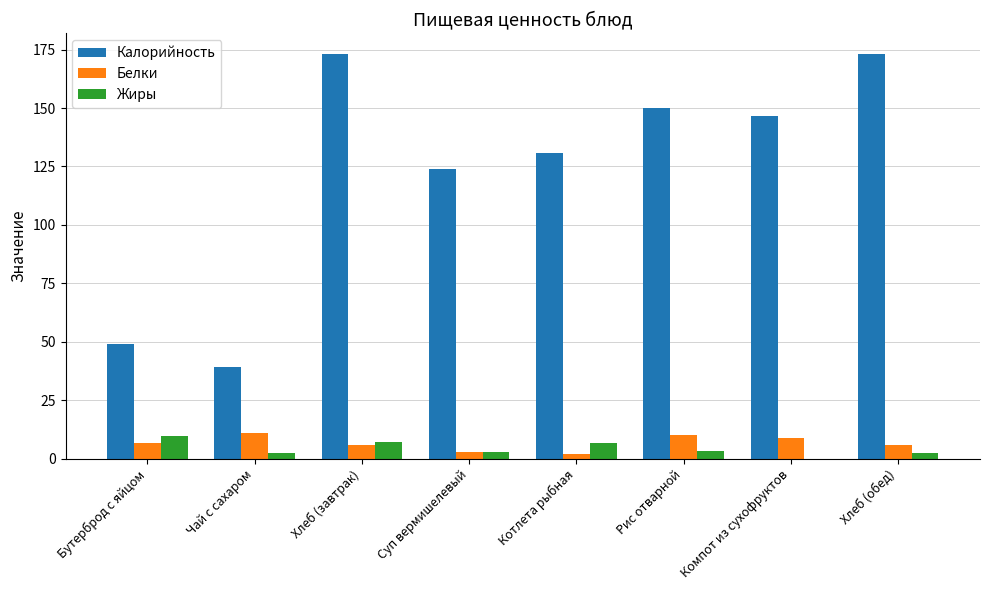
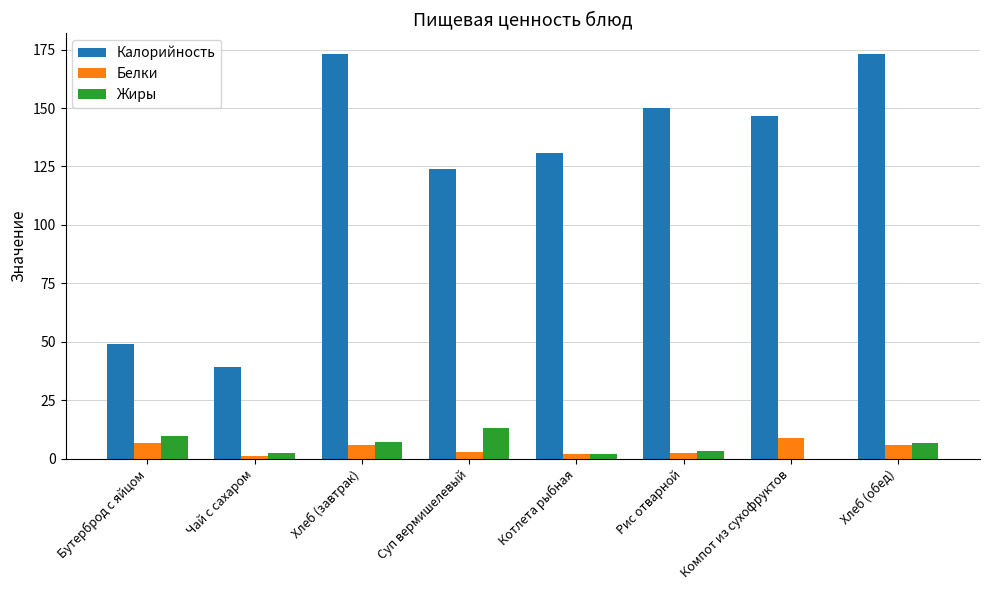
  {
    "Калорийность": {
      "Бутерброд с яйцом": 49,
      "Чай с сахаром": 39,
      "Хлеб (завтрак)": 173,
      "Суп вермишелевый": 124,
      "Котлета рыбная": 131,
      "Рис отварной": 150,
      "Компот из сухофруктов": 147,
      "Хлеб (обед)": 173
    },
    "Белки": {
      "Бутерброд с яйцом": 7,
-     "Чай с сахаром": 11,
+     "Чай с сахаром": 1,
      "Хлеб (завтрак)": 6,
      "Суп вермишелевый": 3,
      "Котлета рыбная": 2,
-     "Рис отварной": 10,
+     "Рис отварной": 3,
      "Компот из сухофруктов": 9,
      "Хлеб (обед)": 6
    },
    "Жиры": {
      "Бутерброд с яйцом": 9,
      "Чай с сахаром": 2,
      "Хлеб (завтрак)": 7,
-     "Суп вермишелевый": 3,
-     "Котлета рыбная": 7,
+     "Суп вермишелевый": 13,
+     "Котлета рыбная": 2,
      "Рис отварной": 3,
      "Компот из сухофруктов": 0,
-     "Хлеб (обед)": 2
+     "Хлеб (обед)": 6
    }
  }
